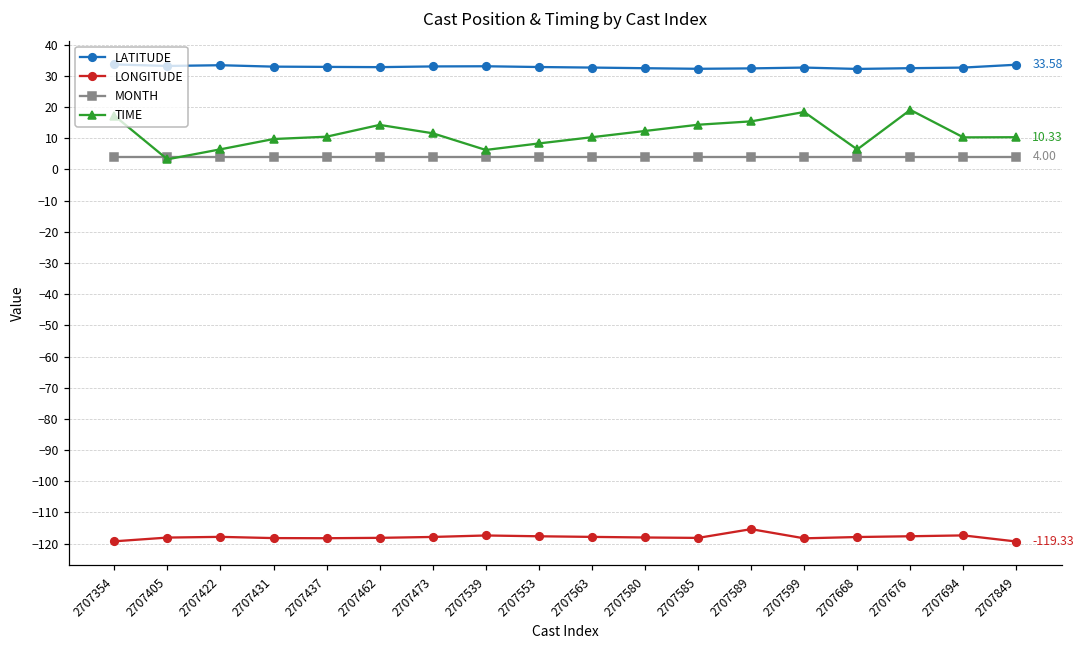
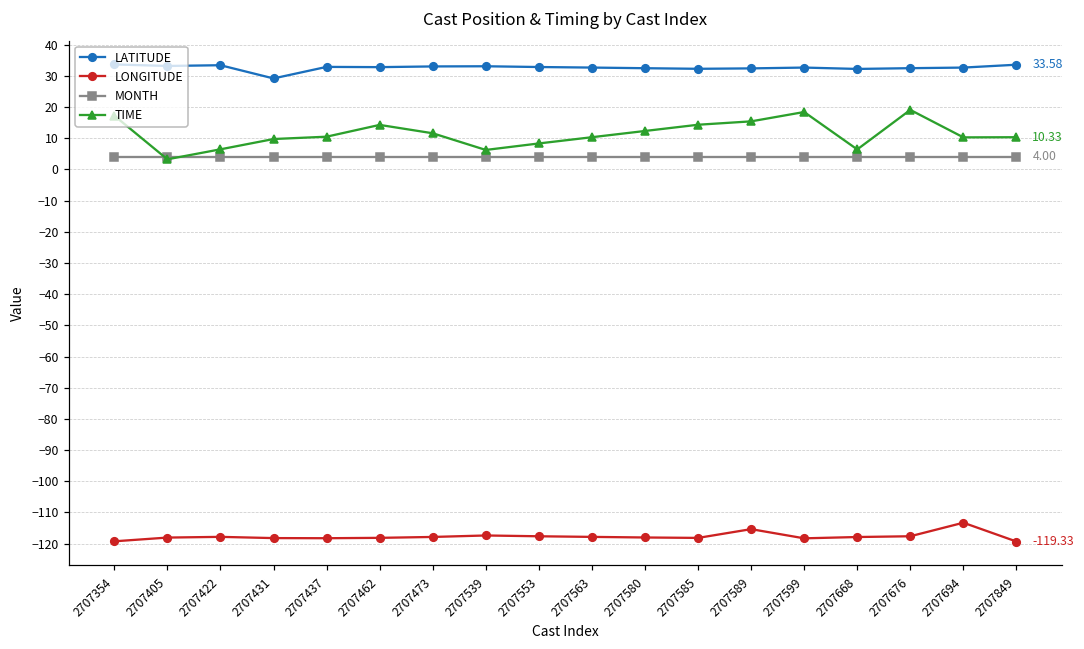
  {
    "LATITUDE": {
      "2707422": 33,
-     "2707431": 33,
+     "2707431": 29,
      "2707437": 33,
      "2707462": 33,
      "2707473": 33,
      "2707539": 33,
      "2707553": 33,
      "2707563": 33,
      "2707580": 32,
      "2707585": 32,
      "2707589": 32,
      "2707599": 33,
      "2707668": 32,
      "2707676": 32,
      "2707694": 33
    },
    "LONGITUDE": {
      "2707354": -119,
      "2707405": -118,
      "2707422": -118,
      "2707431": -118,
      "2707437": -118,
      "2707462": -118,
      "2707473": -118,
      "2707539": -117,
      "2707553": -118,
      "2707563": -118,
      "2707580": -118,
      "2707585": -118,
      "2707589": -115,
      "2707599": -118,
      "2707668": -118,
      "2707676": -118,
-     "2707694": -117
+     "2707694": -113
    },
    "MONTH": {
      "2707849": 4.00
    },
    "TIME": {
      "2707849": 10.33
    }
  }
